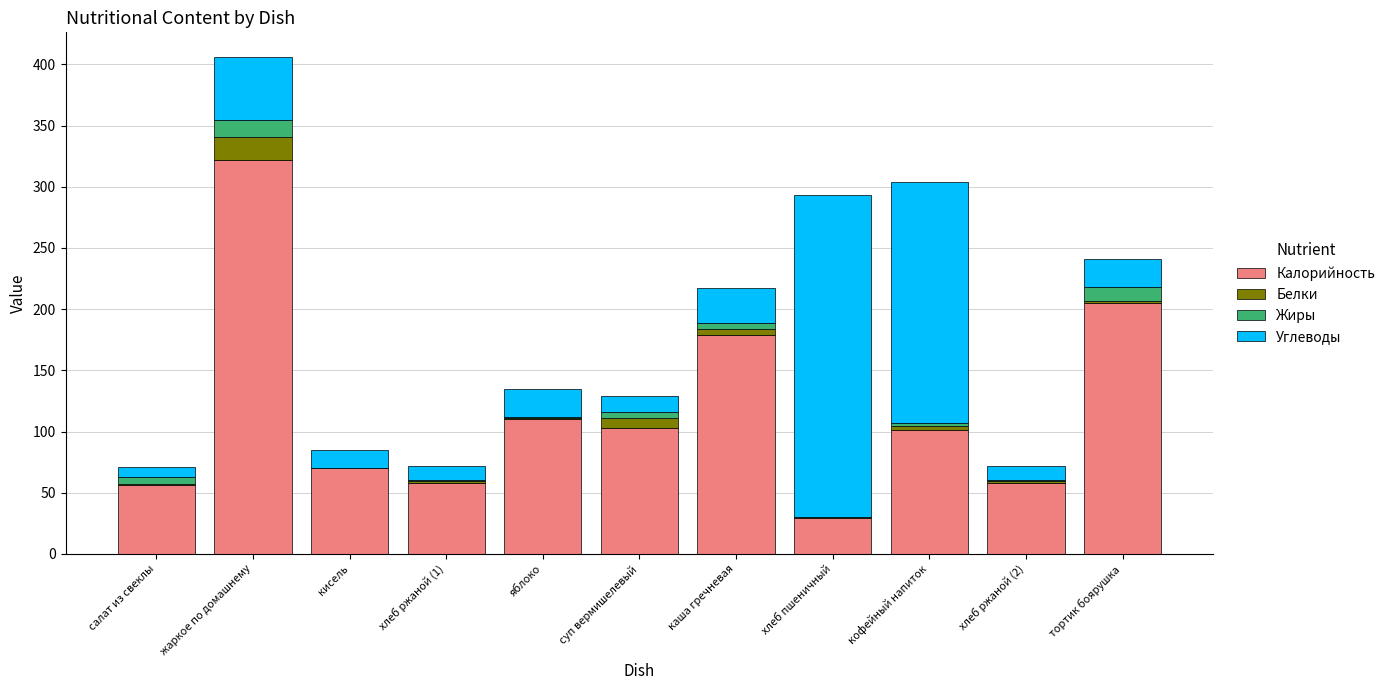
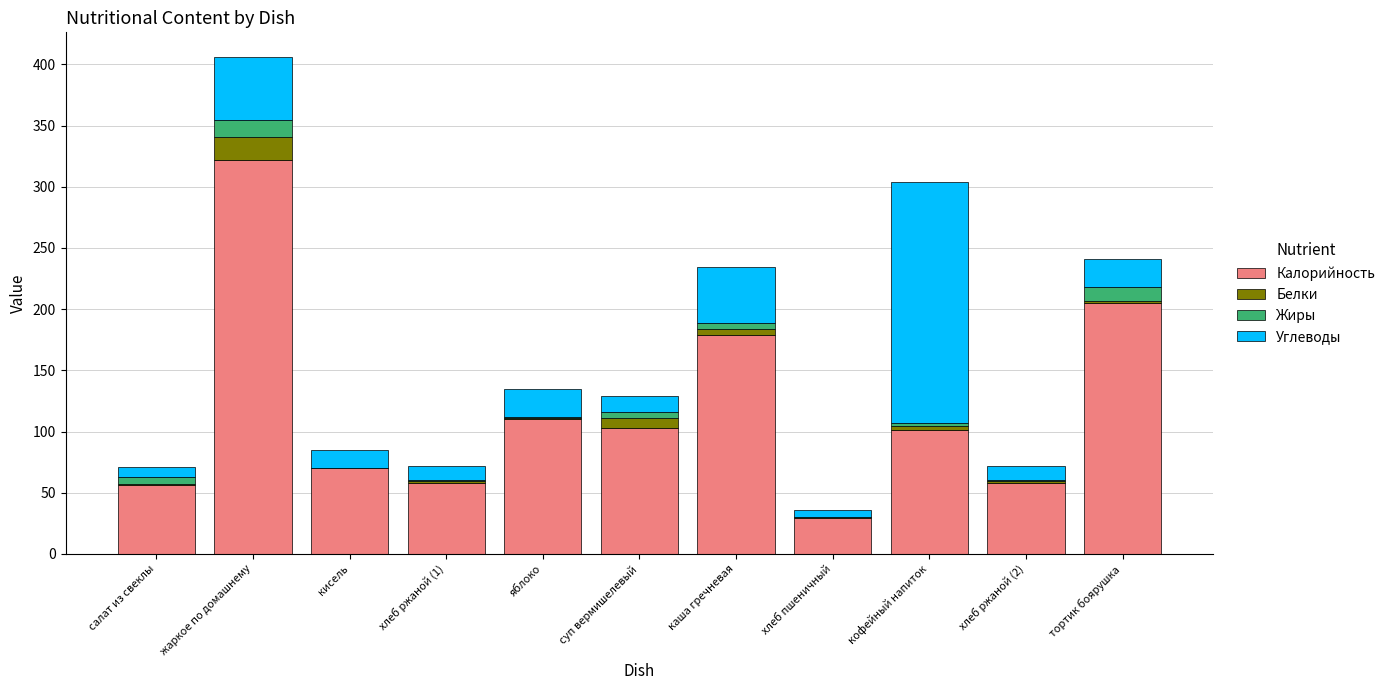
  {
    "Калорийность": {
      "салат из свеклы": 56,
      "жаркое по домашнему": 322,
      "кисель": 70,
      "хлеб ржаной (1)": 58,
      "яблоко": 110,
      "суп вермишелевый": 103,
      "каша гречневая": 179,
      "хлеб пшеничный": 29,
      "кофейный напиток": 101,
      "хлеб ржаной (2)": 58,
      "тортик боярушка": 205
    },
    "Белки": {
      "жаркое по домашнему": 18,
      "кисель": 0,
      "суп вермишелевый": 8,
      "каша гречневая": 5,
      "кофейный напиток": 3
    },
    "Жиры": {
      "салат из свеклы": 6,
      "жаркое по домашнему": 14,
      "кисель": 0,
      "суп вермишелевый": 5,
      "каша гречневая": 5,
      "кофейный напиток": 3,
      "тортик боярушка": 11
    },
    "Углеводы": {
      "салат из свеклы": 8,
      "жаркое по домашнему": 51,
      "кисель": 15,
      "хлеб ржаной (1)": 12,
      "яблоко": 23,
      "суп вермишелевый": 13,
-     "каша гречневая": 29,
-     "хлеб пшеничный": 263,
+     "каша гречневая": 46,
+     "хлеб пшеничный": 5,
      "кофейный напиток": 197,
      "хлеб ржаной (2)": 12,
      "тортик боярушка": 23
    }
  }
